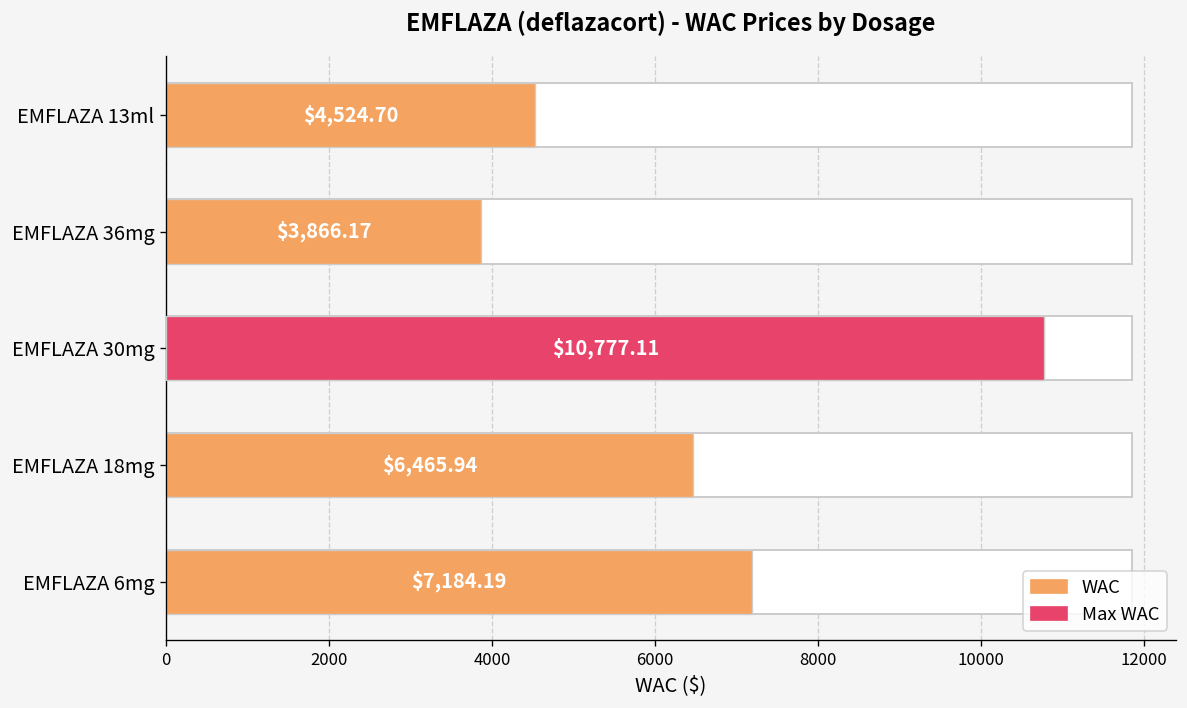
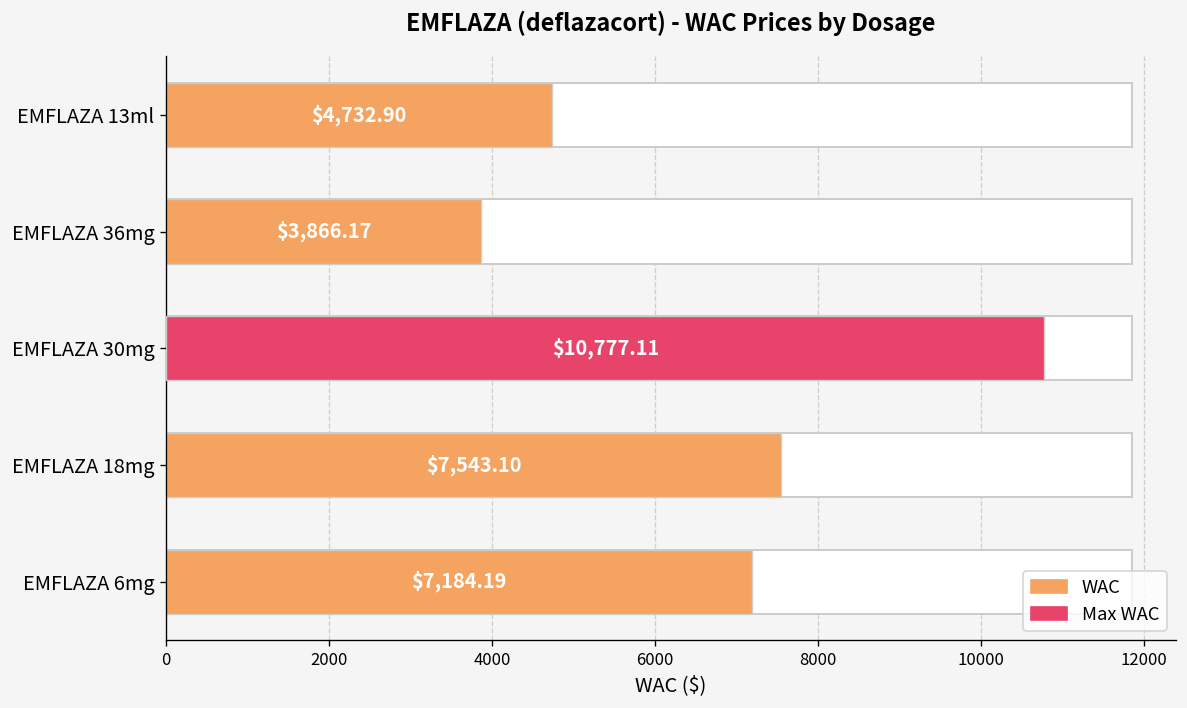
  {
    "WAC": {
-     "EMFLAZA 13ml": "$4,524.70",
-     "EMFLAZA 18mg": "$6,465.94"
+     "EMFLAZA 13ml": "$4,732.90",
+     "EMFLAZA 18mg": "$7,543.10"
    }
  }
